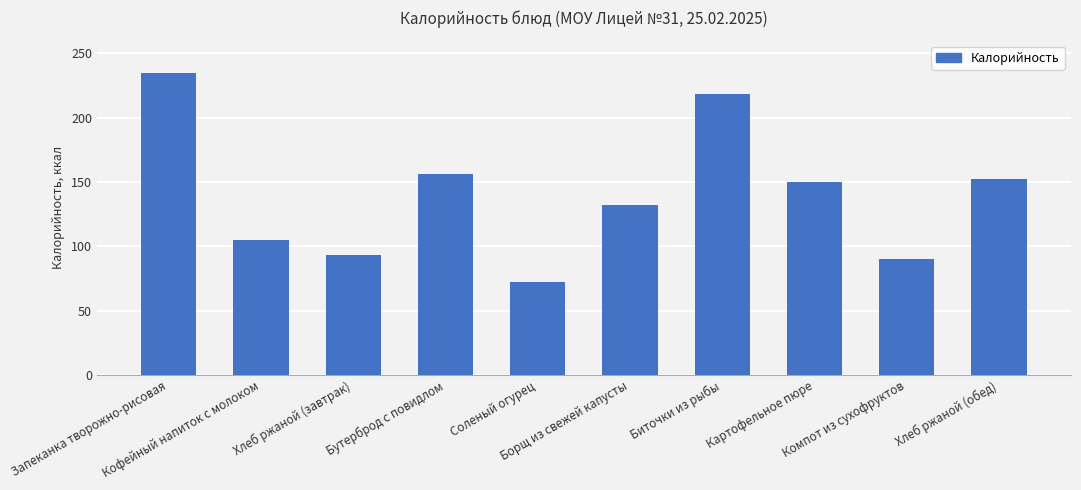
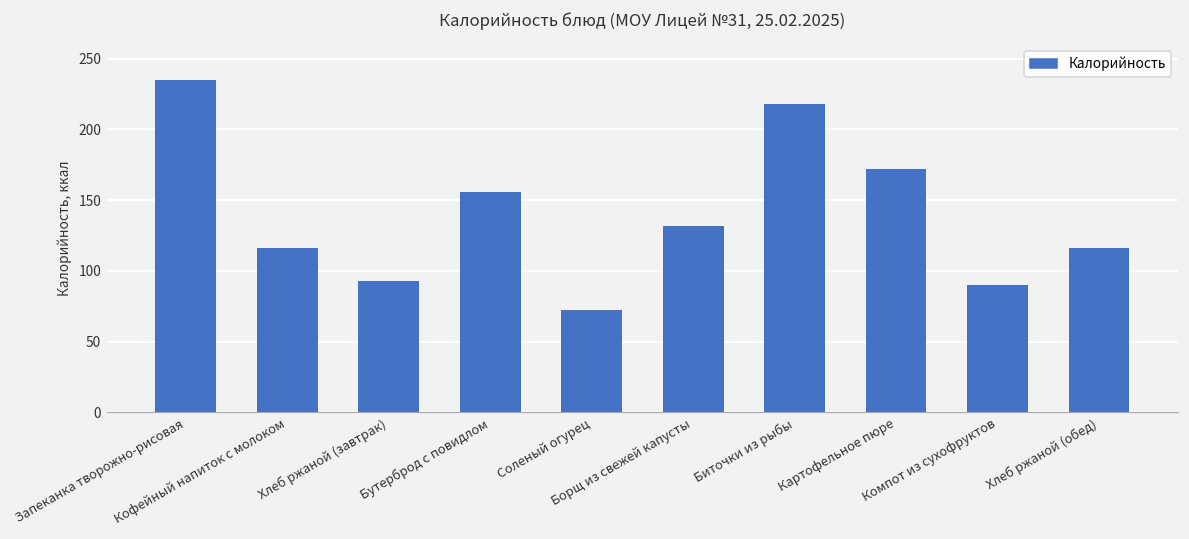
  {
    "Запеканка творожно-рисовая": 235,
-   "Кофейный напиток с молоком": 105,
+   "Кофейный напиток с молоком": 116,
    "Хлеб ржаной (завтрак)": 93,
    "Бутерброд с повидлом": 156,
    "Соленый огурец": 72,
    "Борщ из свежей капусты": 132,
    "Биточки из рыбы": 218,
-   "Картофельное пюре": 150,
+   "Картофельное пюре": 172,
    "Компот из сухофруктов": 90,
-   "Хлеб ржаной (обед)": 152
+   "Хлеб ржаной (обед)": 116
  }
